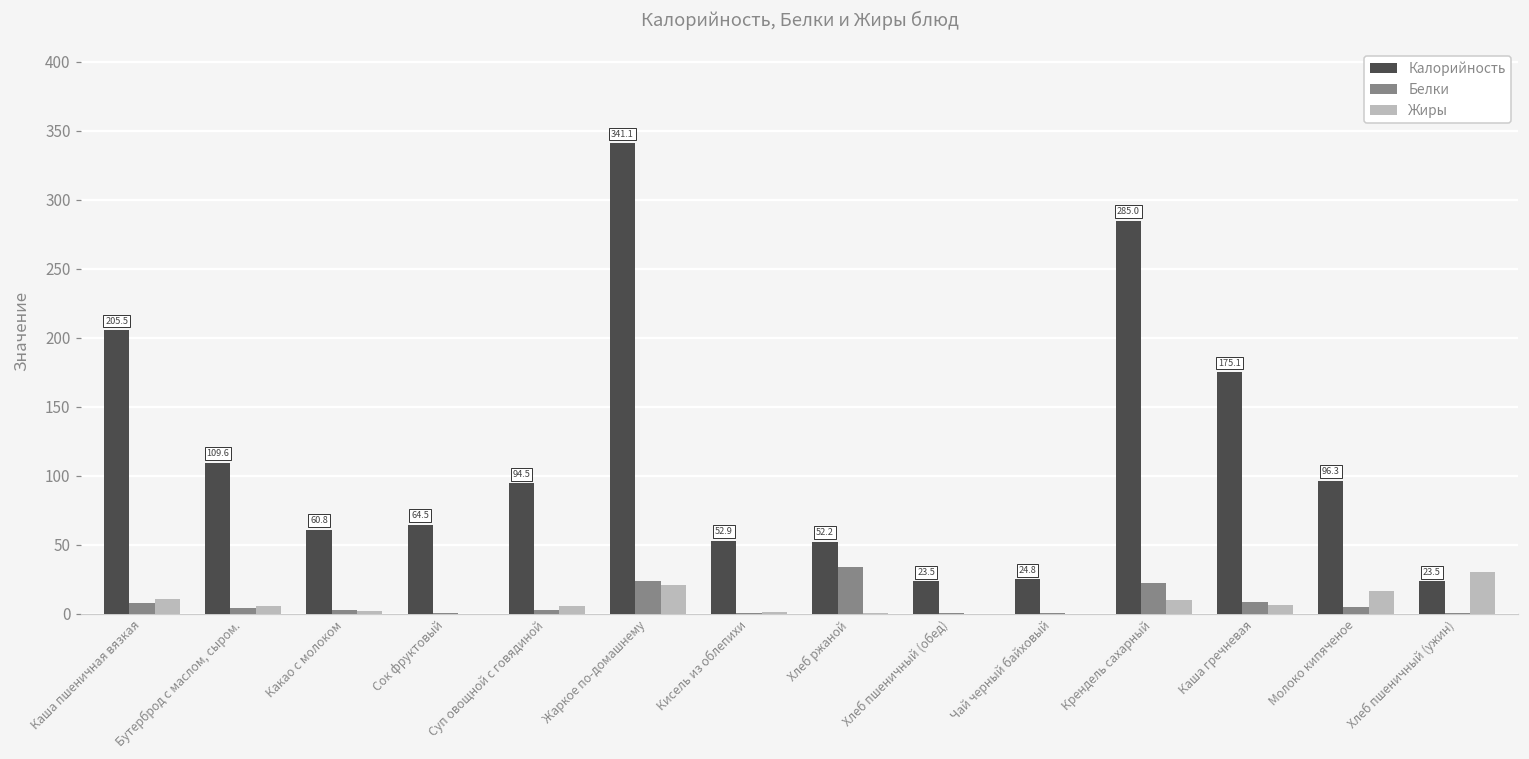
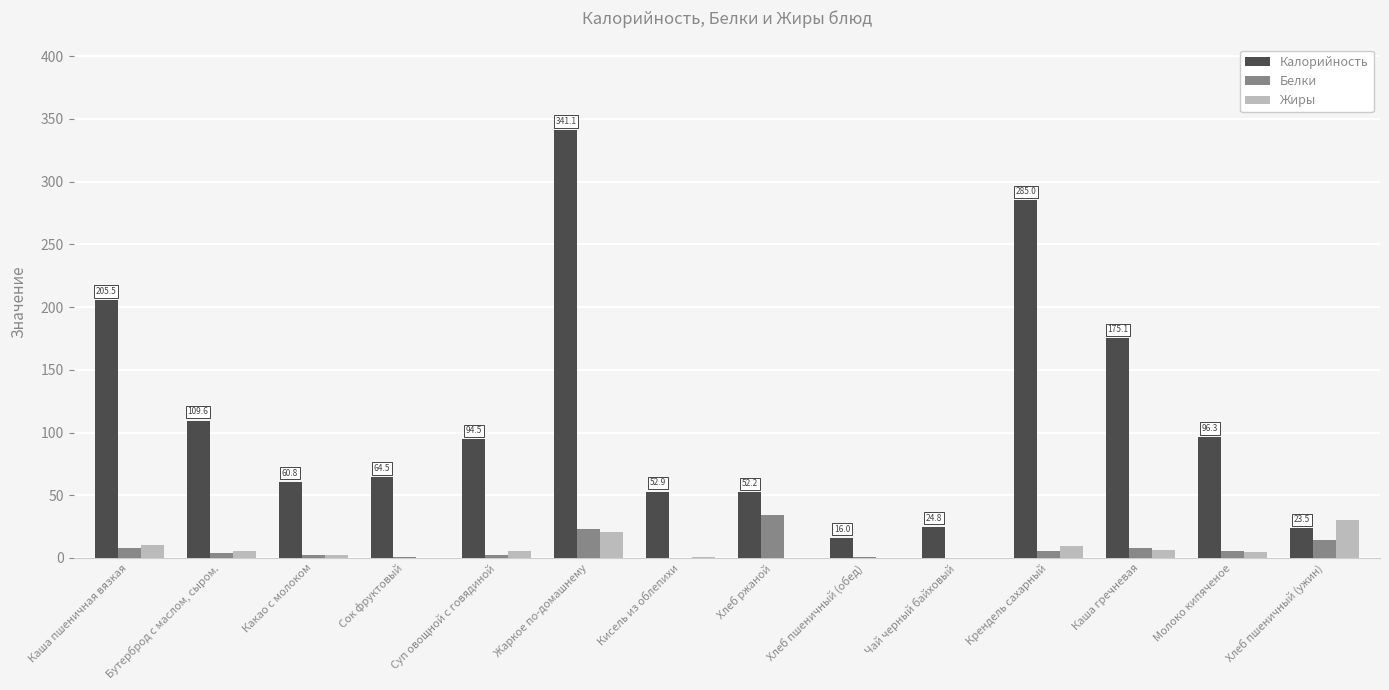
  {
    "Калорийность": {
-     "Хлеб пшеничный (обед)": 23.5
+     "Хлеб пшеничный (обед)": 16.0
    },
    "Белки": {
      "Каша пшеничная вязкая": 8,
      "Бутерброд с маслом, сыром.": 4,
      "Какао с молоком": 3,
      "Суп овощной с говядиной": 3,
      "Жаркое по-домашнему": 23,
      "Хлеб ржаной": 34,
-     "Крендель сахарный": 22,
+     "Крендель сахарный": 5,
      "Каша гречневая": 8,
      "Молоко кипяченое": 5,
-     "Хлеб пшеничный (ужин)": 1
+     "Хлеб пшеничный (ужин)": 14
    },
    "Жиры": {
      "Каша пшеничная вязкая": 11,
      "Бутерброд с маслом, сыром.": 5,
      "Какао с молоком": 2,
      "Суп овощной с говядиной": 5,
      "Жаркое по-домашнему": 21,
      "Чай черный байховый": 0,
      "Крендель сахарный": 10,
      "Каша гречневая": 6,
-     "Молоко кипяченое": 16,
+     "Молоко кипяченое": 5,
      "Хлеб пшеничный (ужин)": 31
    }
  }
